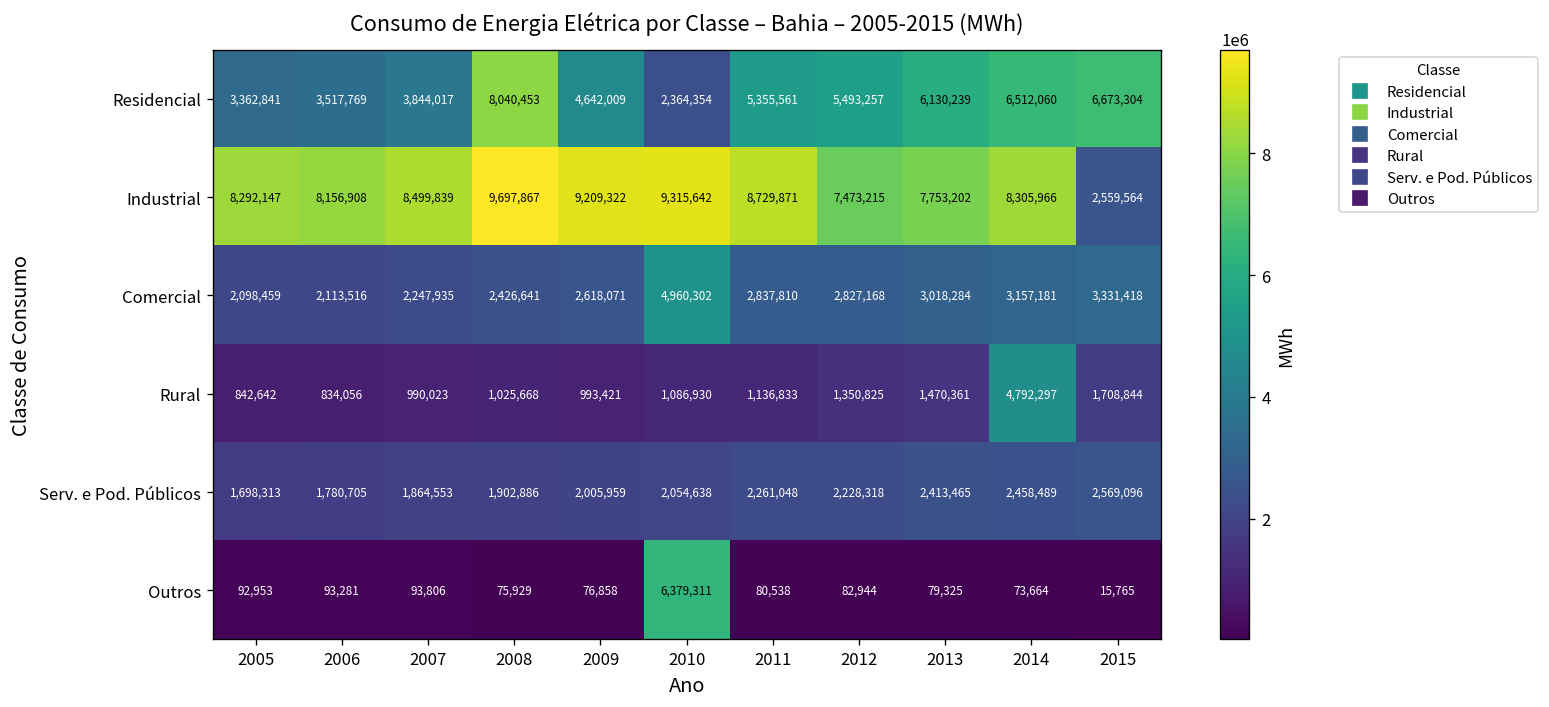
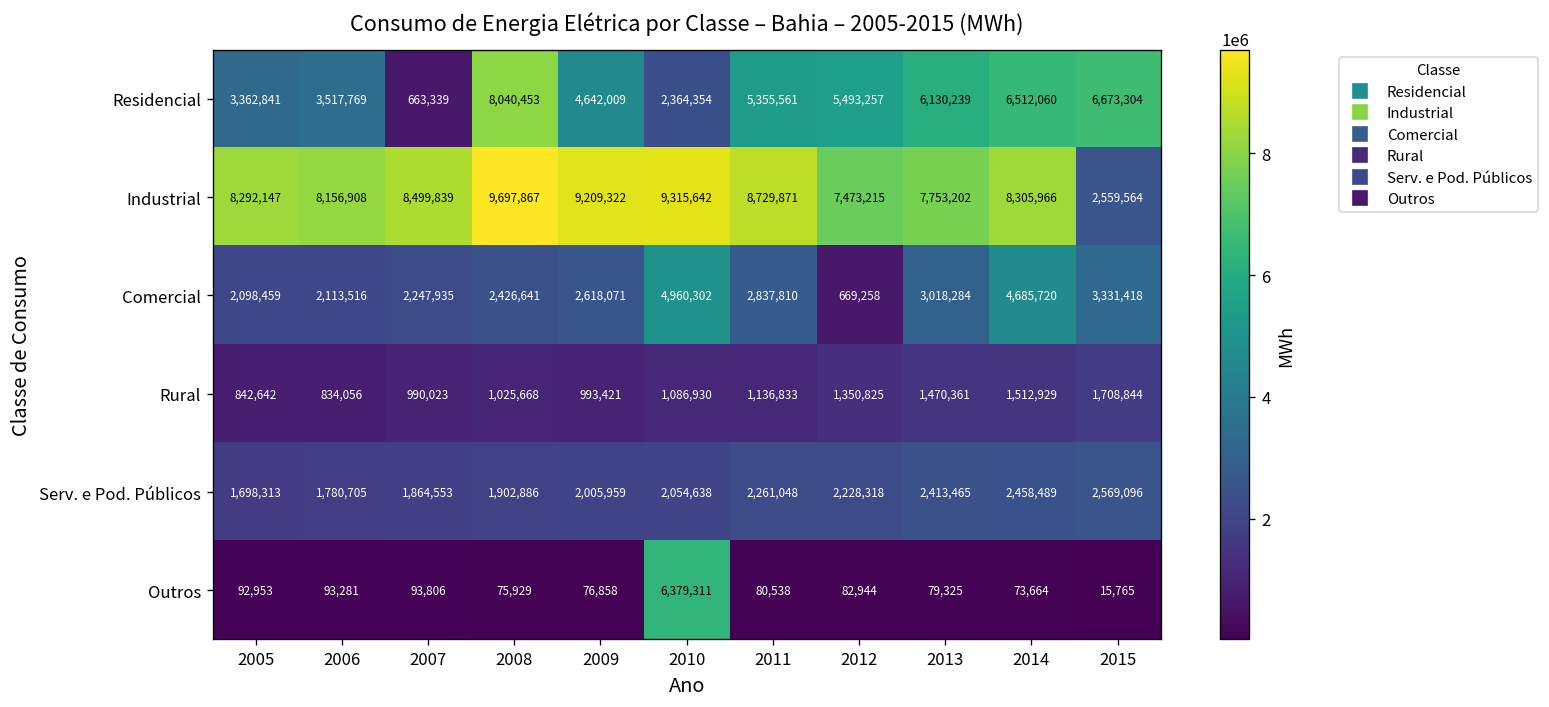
  {
    "Residencial": {
      "2005": "3,362,841",
      "2006": "3,517,769",
-     "2007": "3,844,017",
+     "2007": "663,339",
      "2008": "8,040,453",
      "2009": "4,642,009",
      "2010": "2,364,354",
      "2011": "5,355,561",
      "2012": "5,493,257",
      "2013": "6,130,239",
      "2014": "6,512,060",
      "2015": "6,673,304"
    },
    "Industrial": {
      "2005": "8,292,147",
      "2006": "8,156,908",
      "2007": "8,499,839",
      "2008": "9,697,867",
      "2009": "9,209,322",
      "2010": "9,315,642",
      "2011": "8,729,871",
      "2012": "7,473,215",
      "2013": "7,753,202",
      "2014": "8,305,966",
      "2015": "2,559,564"
    },
    "Comercial": {
      "2005": "2,098,459",
      "2006": "2,113,516",
      "2007": "2,247,935",
      "2008": "2,426,641",
      "2009": "2,618,071",
      "2010": "4,960,302",
      "2011": "2,837,810",
-     "2012": "2,827,168",
+     "2012": "669,258",
      "2013": "3,018,284",
-     "2014": "3,157,181",
+     "2014": "4,685,720",
      "2015": "3,331,418"
    },
    "Rural": {
      "2005": "842,642",
      "2006": "834,056",
      "2007": "990,023",
      "2008": "1,025,668",
      "2009": "993,421",
      "2010": "1,086,930",
      "2011": "1,136,833",
      "2012": "1,350,825",
      "2013": "1,470,361",
-     "2014": "4,792,297",
+     "2014": "1,512,929",
      "2015": "1,708,844"
    },
    "Serv. e Pod. Públicos": {
      "2005": "1,698,313",
      "2006": "1,780,705",
      "2007": "1,864,553",
      "2008": "1,902,886",
      "2009": "2,005,959",
      "2010": "2,054,638",
      "2011": "2,261,048",
      "2012": "2,228,318",
      "2013": "2,413,465",
      "2014": "2,458,489",
      "2015": "2,569,096"
    },
    "Outros": {
      "2005": "92,953",
      "2006": "93,281",
      "2007": "93,806",
      "2008": "75,929",
      "2009": "76,858",
      "2010": "6,379,311",
      "2011": "80,538",
      "2012": "82,944",
      "2013": "79,325",
      "2014": "73,664",
      "2015": "15,765"
    }
  }
